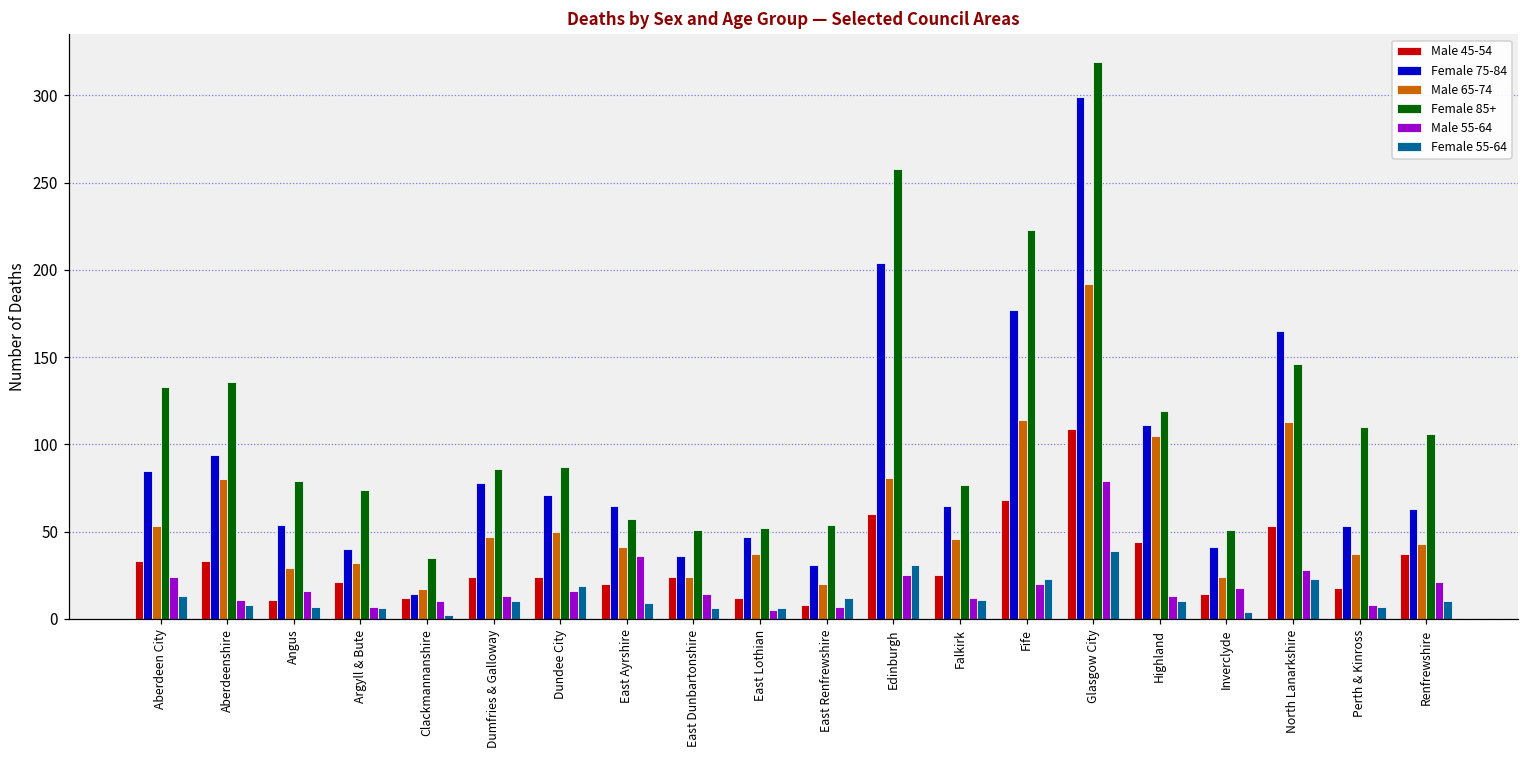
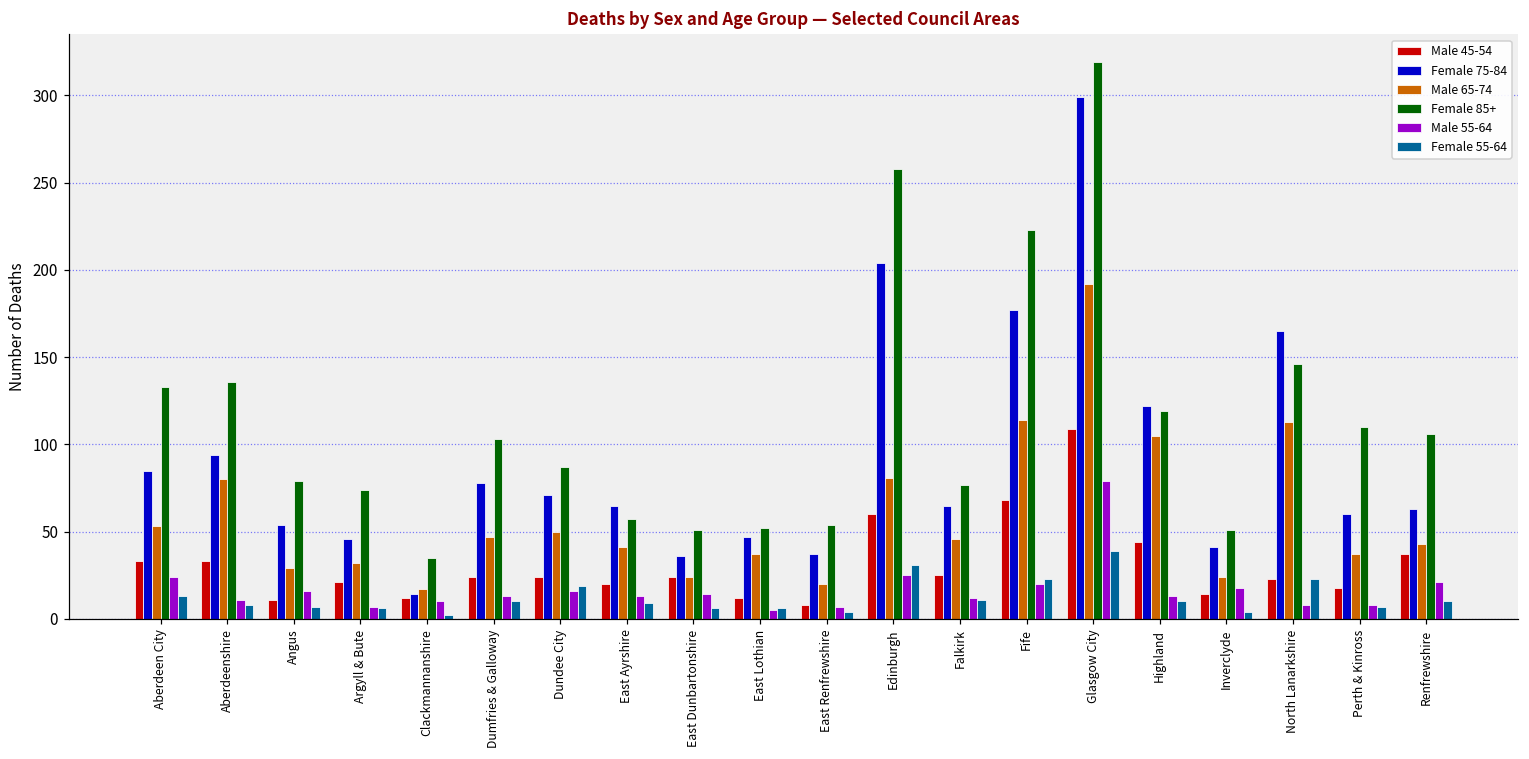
  {
    "Male 45-54": {
      "Aberdeen City": 33,
      "Aberdeenshire": 33,
      "Angus": 11,
      "Argyll & Bute": 21,
      "Clackmannanshire": 12,
      "Dumfries & Galloway": 24,
      "Dundee City": 24,
      "East Ayrshire": 20,
      "East Dunbartonshire": 24,
      "East Lothian": 12,
      "East Renfrewshire": 8,
      "Edinburgh": 60,
      "Falkirk": 25,
      "Fife": 68,
      "Glasgow City": 109,
      "Highland": 44,
      "Inverclyde": 14,
-     "North Lanarkshire": 53,
+     "North Lanarkshire": 23,
      "Perth & Kinross": 18,
      "Renfrewshire": 37
    },
    "Female 75-84": {
      "Aberdeen City": 85,
      "Aberdeenshire": 94,
      "Angus": 54,
-     "Argyll & Bute": 40,
+     "Argyll & Bute": 46,
      "Clackmannanshire": 14,
      "Dumfries & Galloway": 78,
      "Dundee City": 71,
      "East Ayrshire": 65,
      "East Dunbartonshire": 36,
      "East Lothian": 47,
-     "East Renfrewshire": 31,
+     "East Renfrewshire": 37,
      "Edinburgh": 204,
      "Falkirk": 65,
      "Fife": 177,
      "Glasgow City": 299,
-     "Highland": 111,
+     "Highland": 122,
      "Inverclyde": 41,
      "North Lanarkshire": 165,
-     "Perth & Kinross": 53,
+     "Perth & Kinross": 60,
      "Renfrewshire": 63
    },
    "Male 65-74": {
      "Aberdeen City": 53,
      "Aberdeenshire": 80,
      "Angus": 29,
      "Argyll & Bute": 32,
      "Clackmannanshire": 17,
      "Dumfries & Galloway": 47,
      "Dundee City": 50,
      "East Ayrshire": 41,
      "East Dunbartonshire": 24,
      "East Lothian": 37,
      "East Renfrewshire": 20,
      "Edinburgh": 81,
      "Falkirk": 46,
      "Fife": 114,
      "Glasgow City": 192,
      "Highland": 105,
      "Inverclyde": 24,
      "North Lanarkshire": 113,
      "Perth & Kinross": 37,
      "Renfrewshire": 43
    },
    "Female 85+": {
      "Aberdeen City": 133,
      "Aberdeenshire": 136,
      "Angus": 79,
      "Argyll & Bute": 74,
      "Clackmannanshire": 35,
-     "Dumfries & Galloway": 86,
+     "Dumfries & Galloway": 103,
      "Dundee City": 87,
      "East Ayrshire": 57,
      "East Dunbartonshire": 51,
      "East Lothian": 52,
      "East Renfrewshire": 54,
      "Edinburgh": 258,
      "Falkirk": 77,
      "Fife": 223,
      "Glasgow City": 319,
      "Highland": 119,
      "Inverclyde": 51,
      "North Lanarkshire": 146,
      "Perth & Kinross": 110,
      "Renfrewshire": 106
    },
    "Male 55-64": {
      "Aberdeen City": 24,
      "Aberdeenshire": 11,
      "Angus": 16,
      "Argyll & Bute": 7,
      "Clackmannanshire": 10,
      "Dumfries & Galloway": 13,
      "Dundee City": 16,
-     "East Ayrshire": 36,
+     "East Ayrshire": 13,
      "East Dunbartonshire": 14,
      "East Lothian": 5,
      "East Renfrewshire": 7,
      "Edinburgh": 25,
      "Falkirk": 12,
      "Fife": 20,
      "Glasgow City": 79,
      "Highland": 13,
      "Inverclyde": 18,
-     "North Lanarkshire": 28,
+     "North Lanarkshire": 8,
      "Perth & Kinross": 8,
      "Renfrewshire": 21
    },
    "Female 55-64": {
      "Aberdeen City": 13,
      "Aberdeenshire": 8,
      "Angus": 7,
      "Argyll & Bute": 6,
      "Clackmannanshire": 2,
      "Dumfries & Galloway": 10,
      "Dundee City": 19,
      "East Ayrshire": 9,
      "East Dunbartonshire": 6,
      "East Lothian": 6,
-     "East Renfrewshire": 12,
+     "East Renfrewshire": 4,
      "Edinburgh": 31,
      "Falkirk": 11,
      "Fife": 23,
      "Glasgow City": 39,
      "Highland": 10,
      "Inverclyde": 4,
      "North Lanarkshire": 23,
      "Perth & Kinross": 7,
      "Renfrewshire": 10
    }
  }
